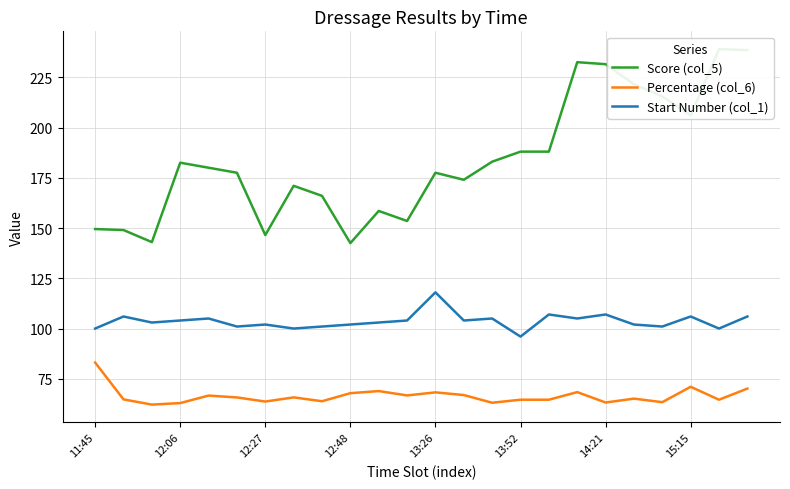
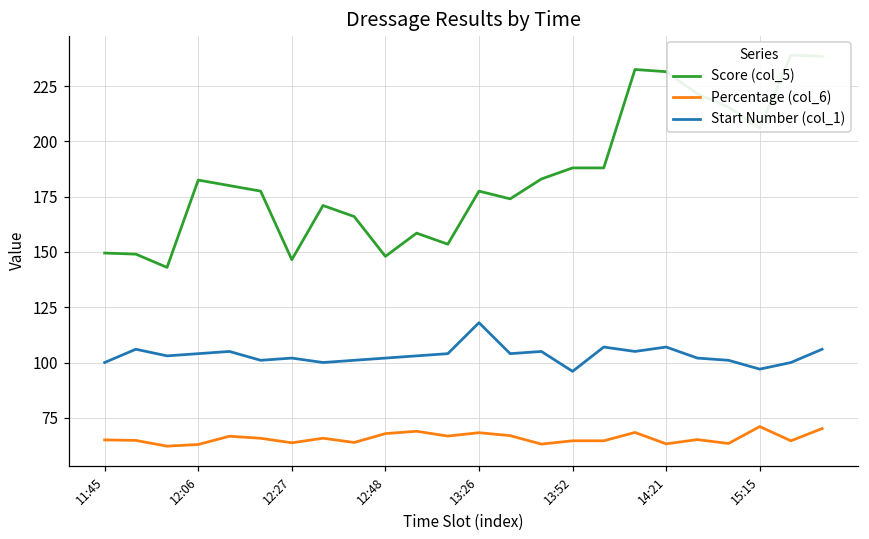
  {
    "Score (col_5)": {
      "11:45": 150,
      "12:06": 183,
      "12:27": 147,
-     "12:48": 143,
+     "12:48": 148,
      "13:26": 178,
      "13:52": 188,
      "14:21": 232
    },
    "Percentage (col_6)": {
-     "11:45": 83,
+     "11:45": 65,
      "12:06": 63,
      "12:27": 64,
      "12:48": 68,
      "13:26": 68,
      "13:52": 65,
      "14:21": 63,
      "15:15": 71
    },
    "Start Number (col_1)": {
      "11:45": 100,
      "12:06": 104,
      "12:27": 102,
      "12:48": 102,
      "13:26": 118,
      "13:52": 96,
      "14:21": 107,
-     "15:15": 106
+     "15:15": 97
    }
  }
